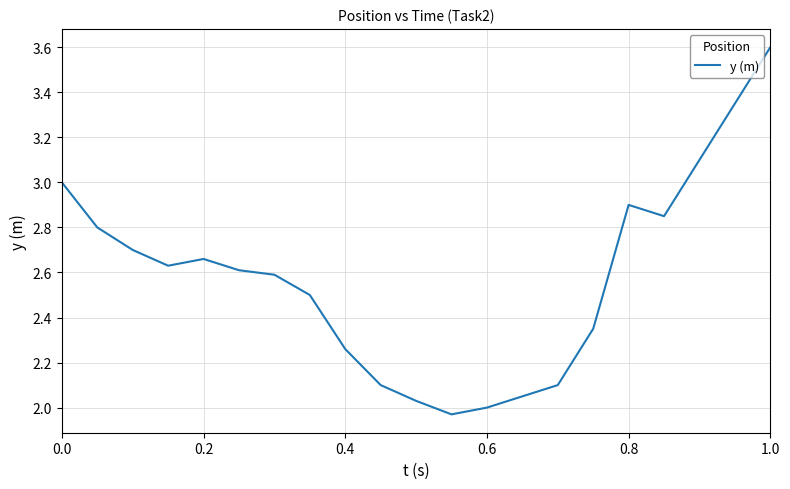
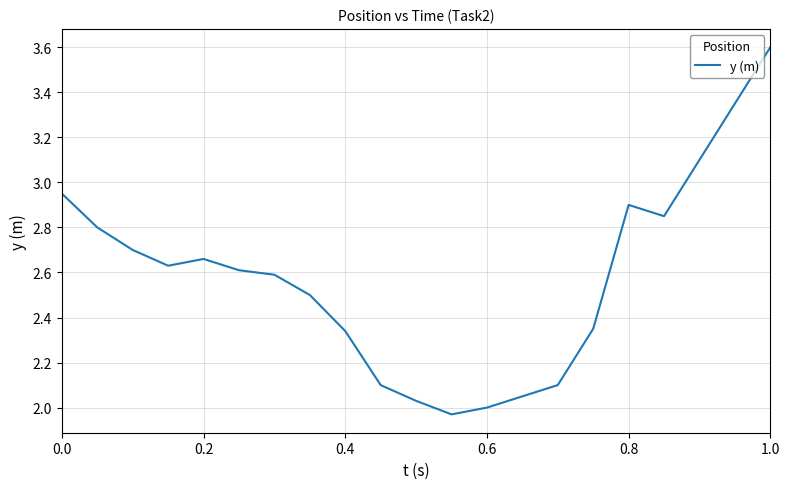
  {
-   "0.0": 3.00,
+   "0.0": 2.95,
    "0.2": 2.66,
-   "0.4": 2.26,
+   "0.4": 2.34,
    "0.6": 2.00,
    "0.8": 2.90,
    "1.0": 3.60
  }
